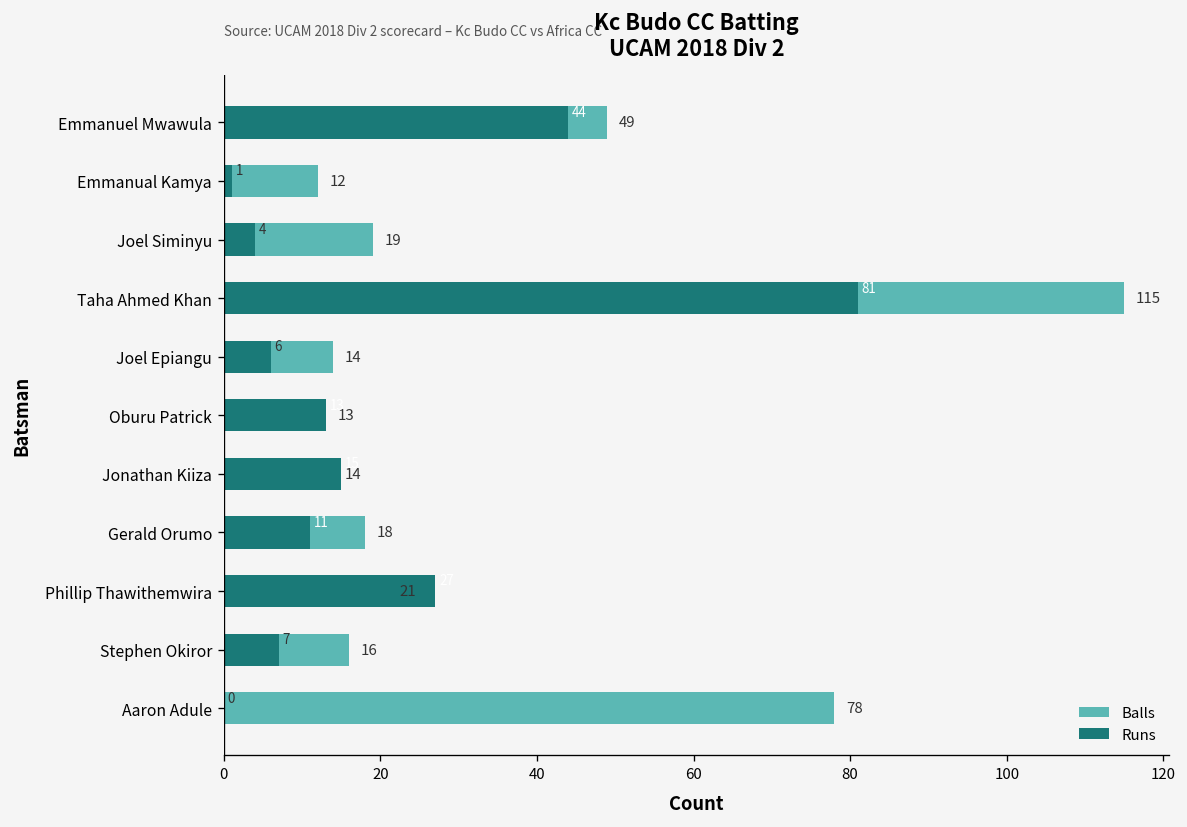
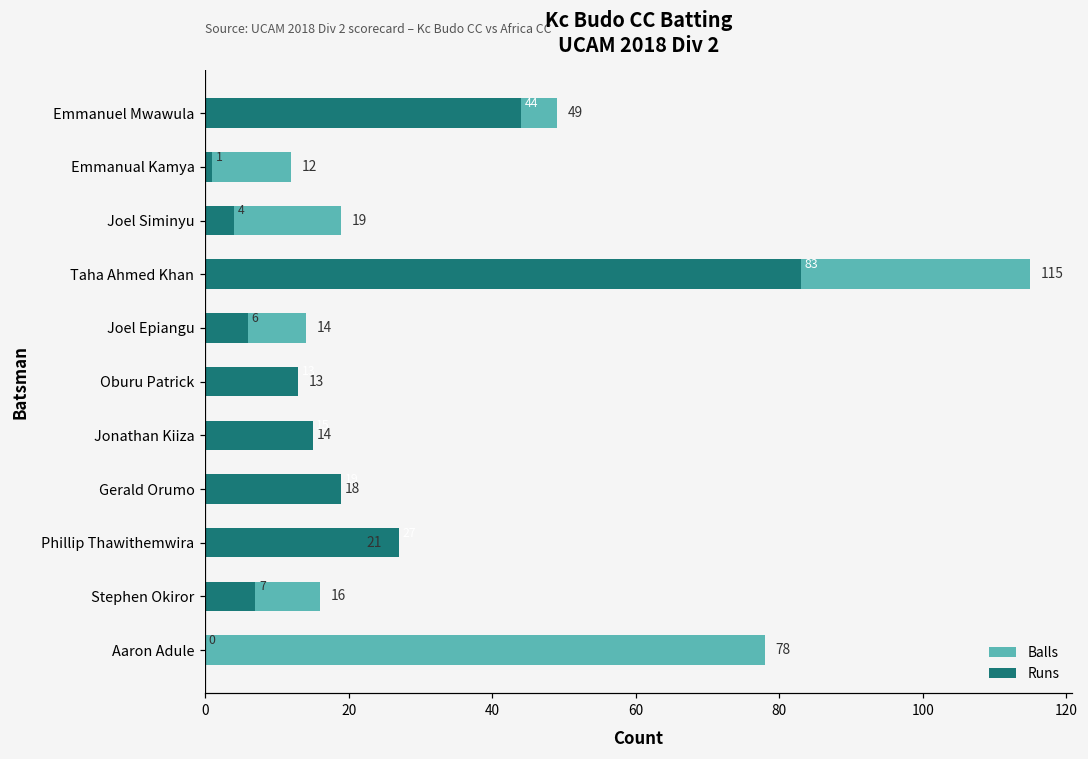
  {
    "Balls": {
      "Emmanuel Mwawula": 49,
      "Emmanual Kamya": 12,
      "Joel Siminyu": 19,
      "Taha Ahmed Khan": 115,
      "Joel Epiangu": 14,
      "Oburu Patrick": 13,
      "Stephen Okiror": 16,
      "Aaron Adule": 78
    },
    "Runs": {
-     "Taha Ahmed Khan": 81,
+     "Taha Ahmed Khan": 83,
      "Oburu Patrick": 13,
-     "Gerald Orumo": 11,
+     "Gerald Orumo": 19,
      "Aaron Adule": 0
    }
  }
